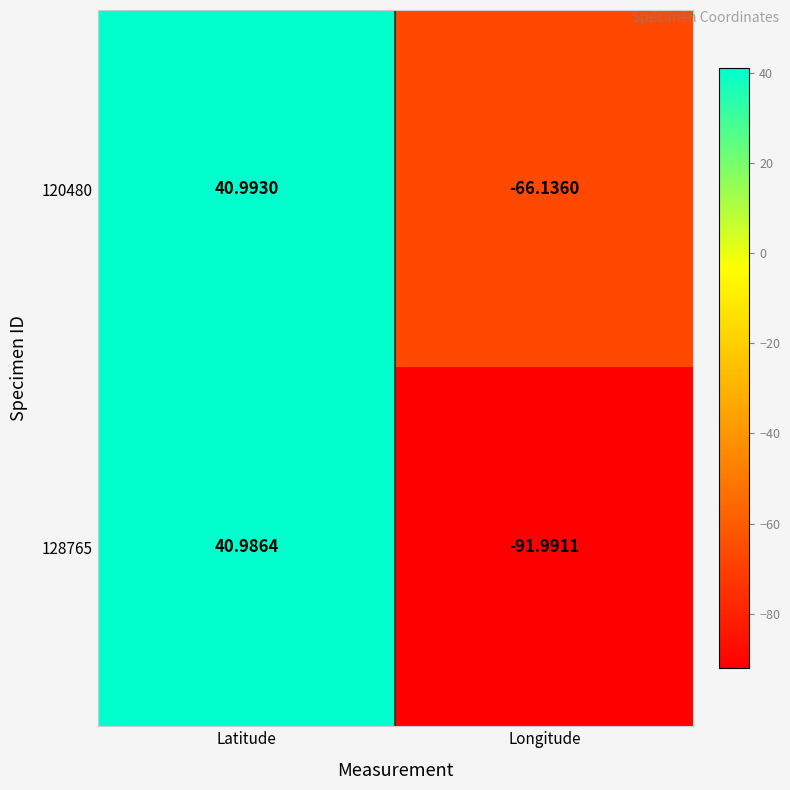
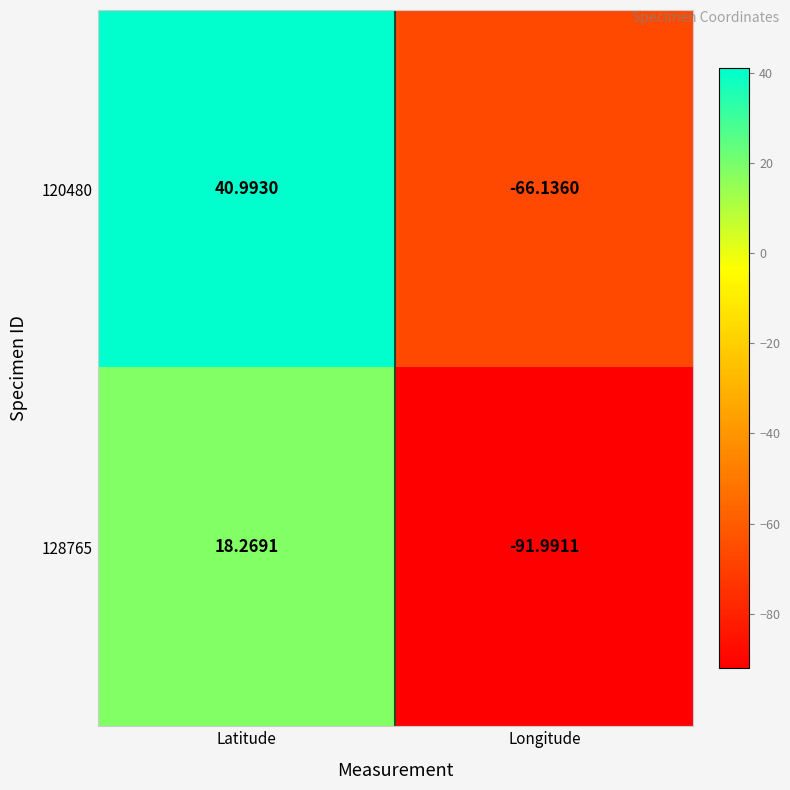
  {
    "120480": {
      "Latitude": 40.9930,
      "Longitude": -66.1360
    },
    "128765": {
-     "Latitude": 40.9864,
+     "Latitude": 18.2691,
      "Longitude": -91.9911
    }
  }
